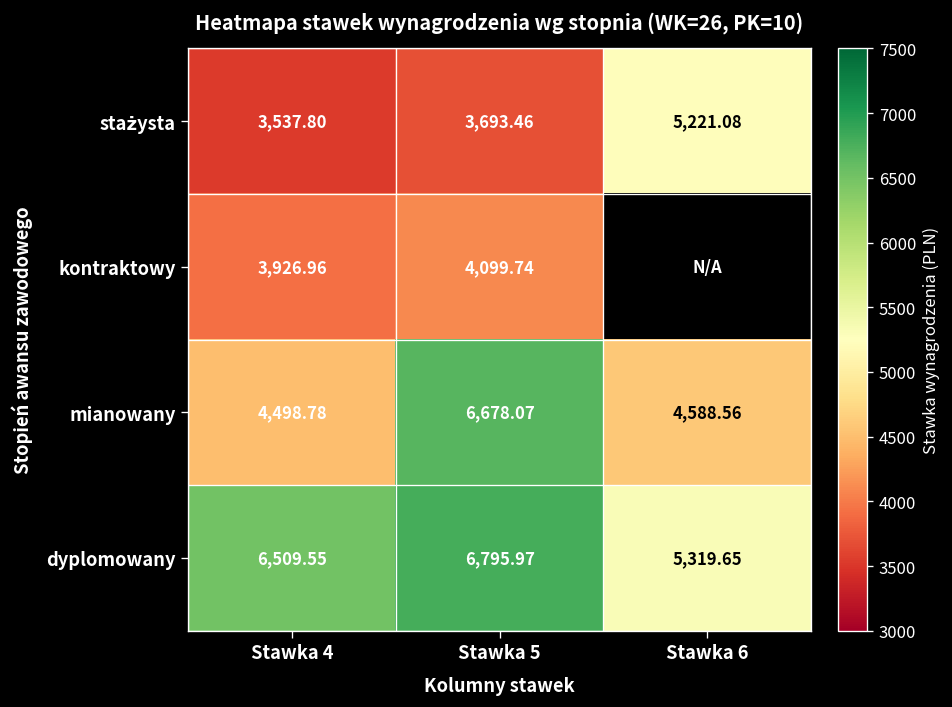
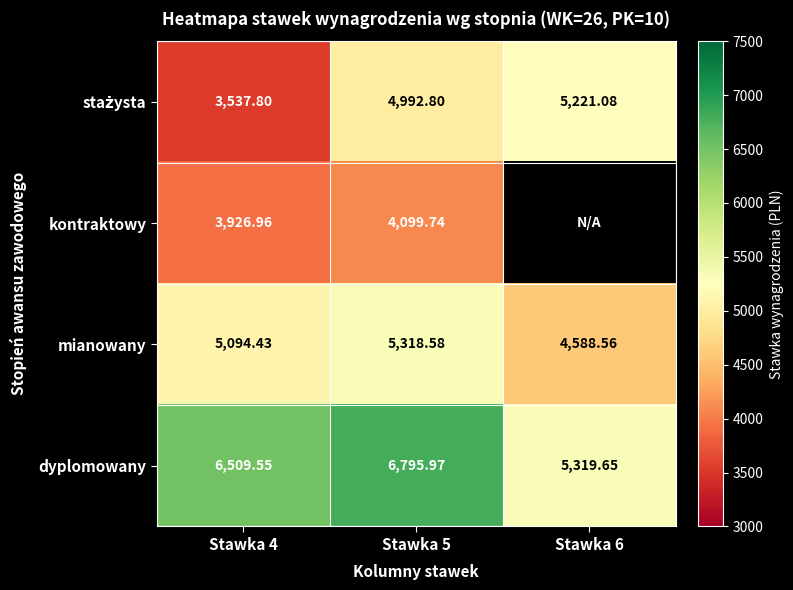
  {
    "stażysta": {
      "Stawka 4": "3,537.80",
-     "Stawka 5": "3,693.46",
+     "Stawka 5": "4,992.80",
      "Stawka 6": "5,221.08"
    },
    "kontraktowy": {
      "Stawka 4": "3,926.96",
      "Stawka 5": "4,099.74"
    },
    "mianowany": {
-     "Stawka 4": "4,498.78",
-     "Stawka 5": "6,678.07",
+     "Stawka 4": "5,094.43",
+     "Stawka 5": "5,318.58",
      "Stawka 6": "4,588.56"
    },
    "dyplomowany": {
      "Stawka 4": "6,509.55",
      "Stawka 5": "6,795.97",
      "Stawka 6": "5,319.65"
    }
  }
